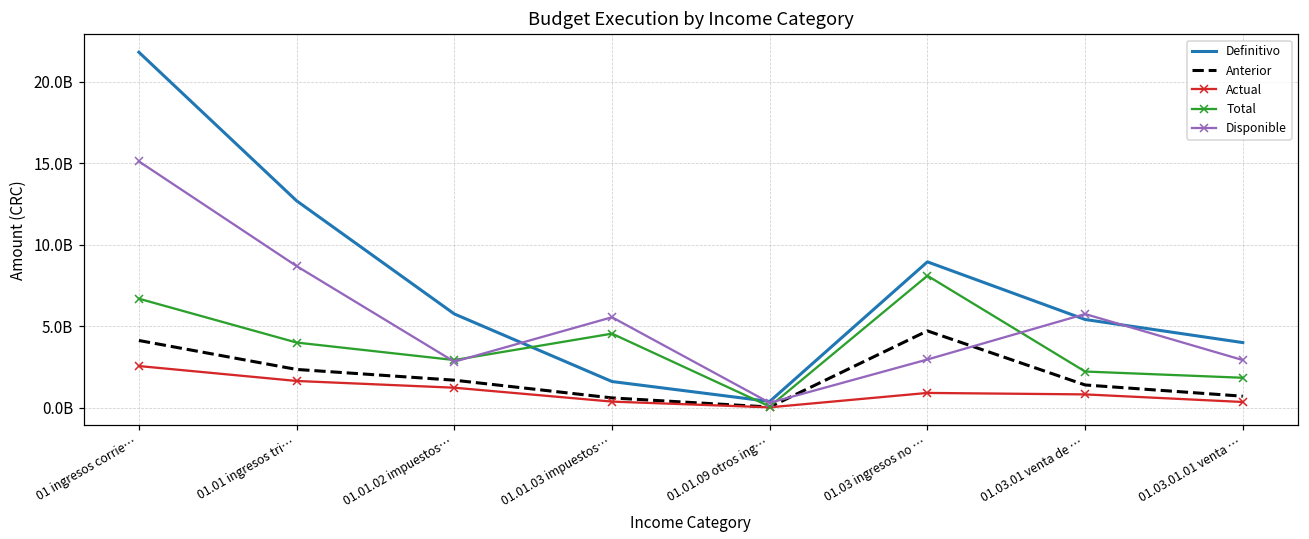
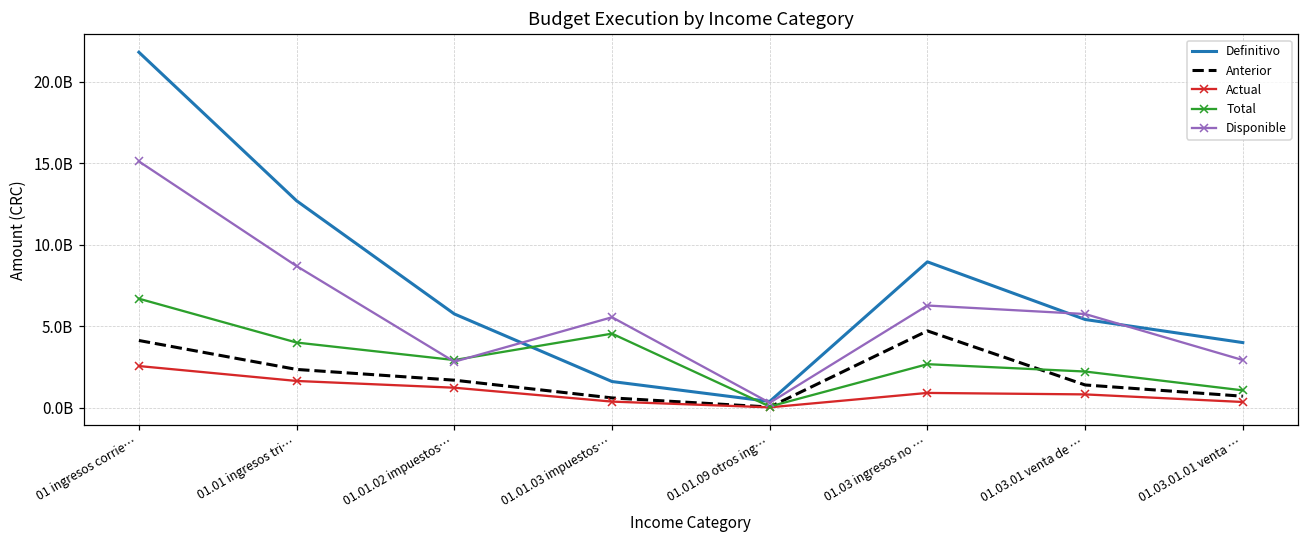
  {
    "Definitivo": {
      "01 ingresos corrie…": 21800000000,
      "01.01 ingresos tri…": 12700000000,
      "01.01.02 impuestos…": 5800000000,
      "01.01.03 impuestos…": 1600000000,
      "01.03 ingresos no …": 8900000000,
      "01.03.01 venta de …": 5400000000,
      "01.03.01.01 venta …": 4000000000
    },
    "Anterior": {
      "01 ingresos corrie…": 4100000000,
      "01.01 ingresos tri…": 2400000000,
      "01.01.02 impuestos…": 1700000000,
      "01.01.03 impuestos…": 600000000,
      "01.03 ingresos no …": 4700000000,
      "01.03.01 venta de …": 1400000000,
      "01.03.01.01 venta …": 700000000
    },
    "Actual": {
      "01 ingresos corrie…": 2600000000,
      "01.01 ingresos tri…": 1600000000,
      "01.01.02 impuestos…": 1200000000,
      "01.01.03 impuestos…": 400000000,
      "01.03 ingresos no …": 900000000,
      "01.03.01 venta de …": 800000000,
      "01.03.01.01 venta …": 400000000
    },
    "Total": {
      "01 ingresos corrie…": 6700000000,
      "01.01 ingresos tri…": 4000000000,
      "01.01.03 impuestos…": 4500000000,
-     "01.03 ingresos no …": 8100000000,
+     "01.03 ingresos no …": 2700000000,
      "01.03.01 venta de …": 2200000000,
-     "01.03.01.01 venta …": 1800000000
+     "01.03.01.01 venta …": 1100000000
    },
    "Disponible": {
      "01 ingresos corrie…": 15100000000,
      "01.01 ingresos tri…": 8700000000,
      "01.01.03 impuestos…": 5600000000,
-     "01.03 ingresos no …": 3000000000,
+     "01.03 ingresos no …": 6300000000,
      "01.03.01 venta de …": 5800000000,
      "01.03.01.01 venta …": 2900000000
    }
  }
